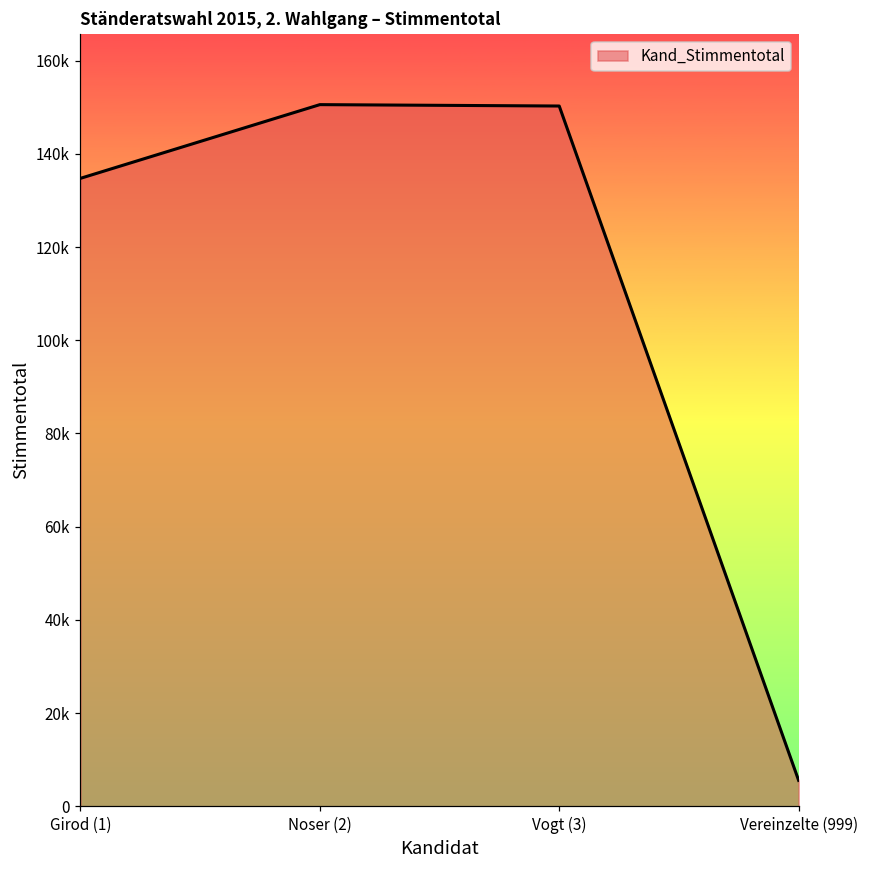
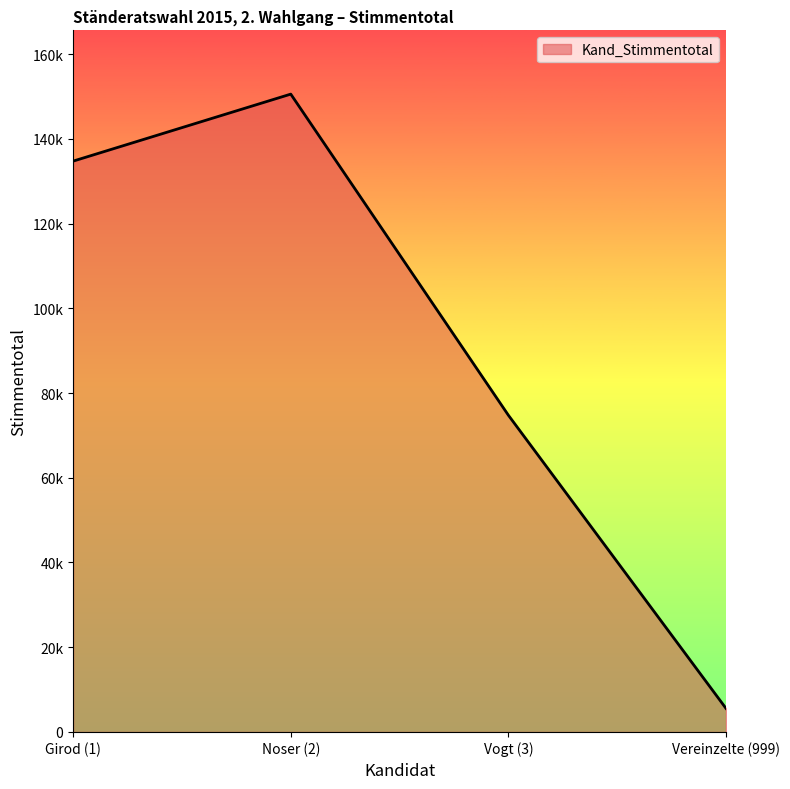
  {
    "Girod (1)": 135000,
    "Noser (2)": 151000,
-   "Vogt (3)": 150000,
+   "Vogt (3)": 75000,
    "Vereinzelte (999)": 6000
  }
